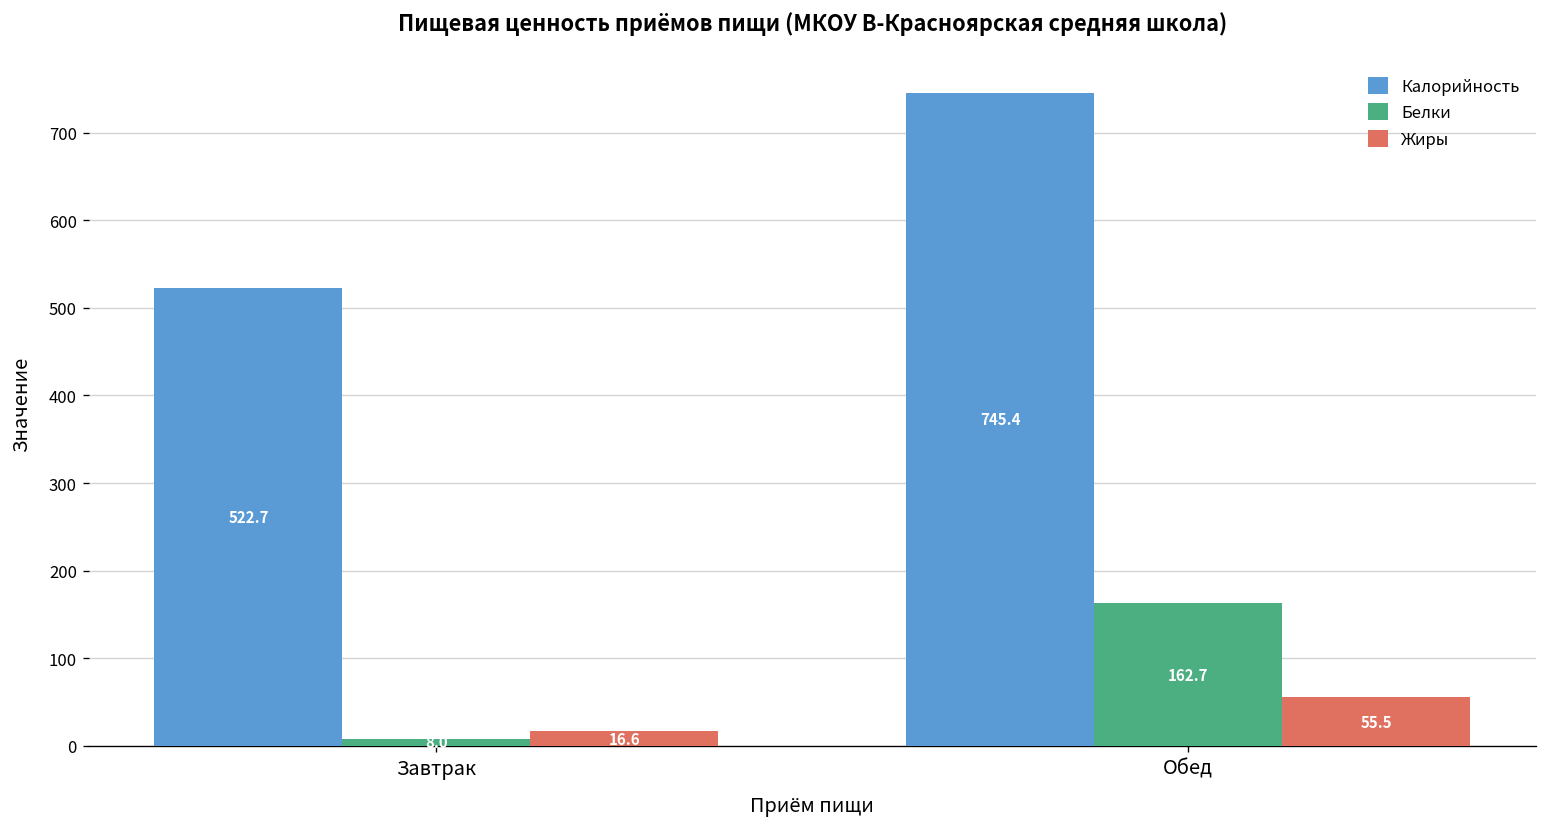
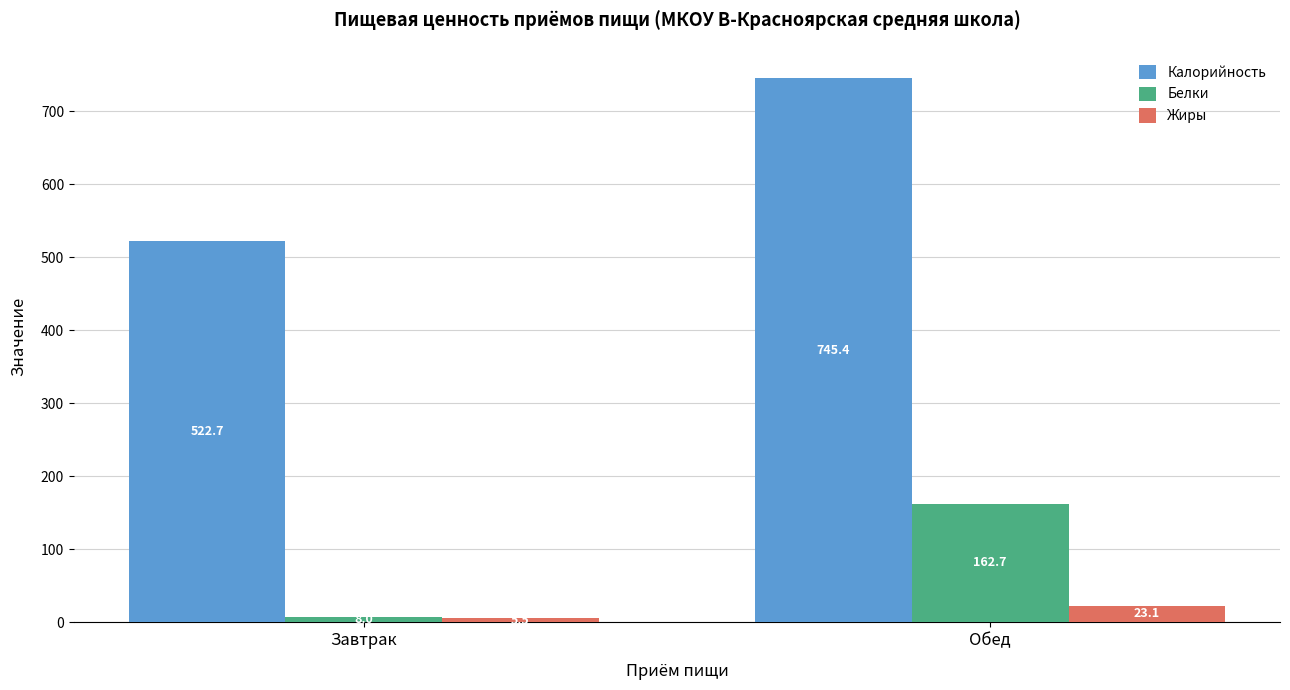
  {
    "Калорийность": {
      "Завтрак": 522.7,
      "Обед": 745.4
    },
    "Белки": {
      "Обед": 162.7
    },
    "Жиры": {
-     "Завтрак": 20,
-     "Обед": 55.5
+     "Завтрак": 10,
+     "Обед": 23.1
    }
  }
